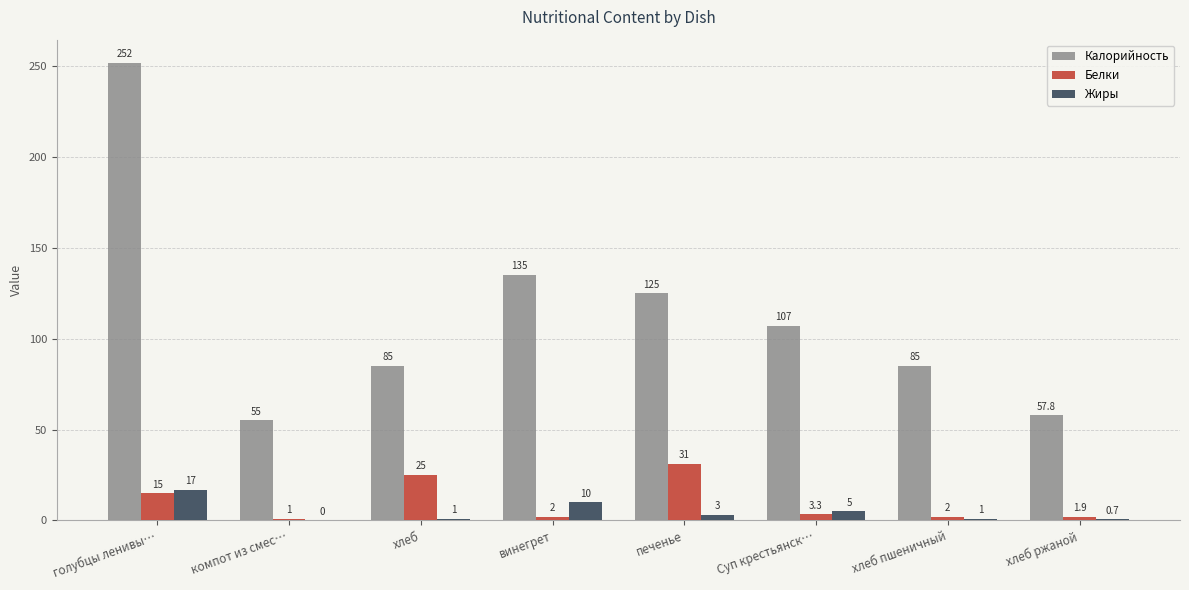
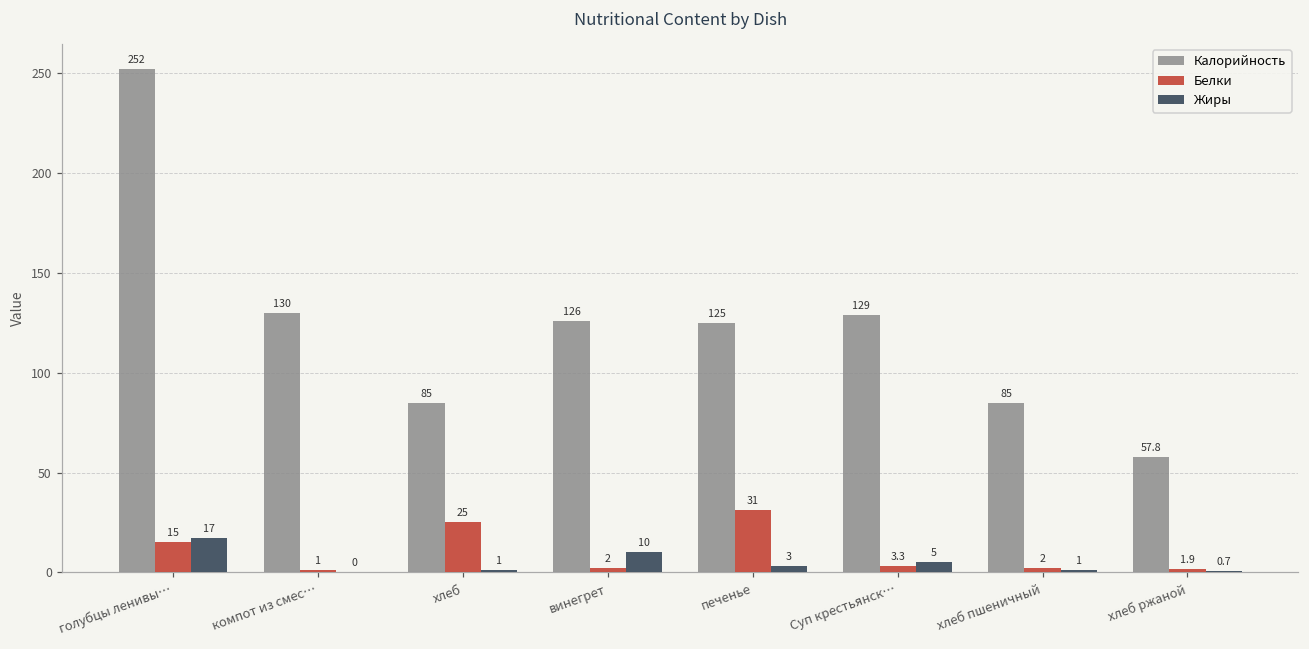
  {
    "Калорийность": {
      "голубцы ленивы…": 252,
-     "компот из смес…": 55,
+     "компот из смес…": 130,
      "хлеб": 85,
-     "винегрет": 135,
+     "винегрет": 126,
      "печенье": 125,
-     "Суп крестьянск…": 107,
+     "Суп крестьянск…": 129,
      "хлеб пшеничный": 85,
      "хлеб ржаной": 57.8
    },
    "Белки": {
      "голубцы ленивы…": 15,
      "компот из смес…": 1,
      "хлеб": 25,
      "винегрет": 2,
      "печенье": 31,
      "Суп крестьянск…": 3.3,
      "хлеб пшеничный": 2,
      "хлеб ржаной": 1.9
    },
    "Жиры": {
      "голубцы ленивы…": 17,
      "компот из смес…": 0,
      "хлеб": 1,
      "винегрет": 10,
      "печенье": 3,
      "Суп крестьянск…": 5,
      "хлеб пшеничный": 1,
      "хлеб ржаной": 0.7
    }
  }
